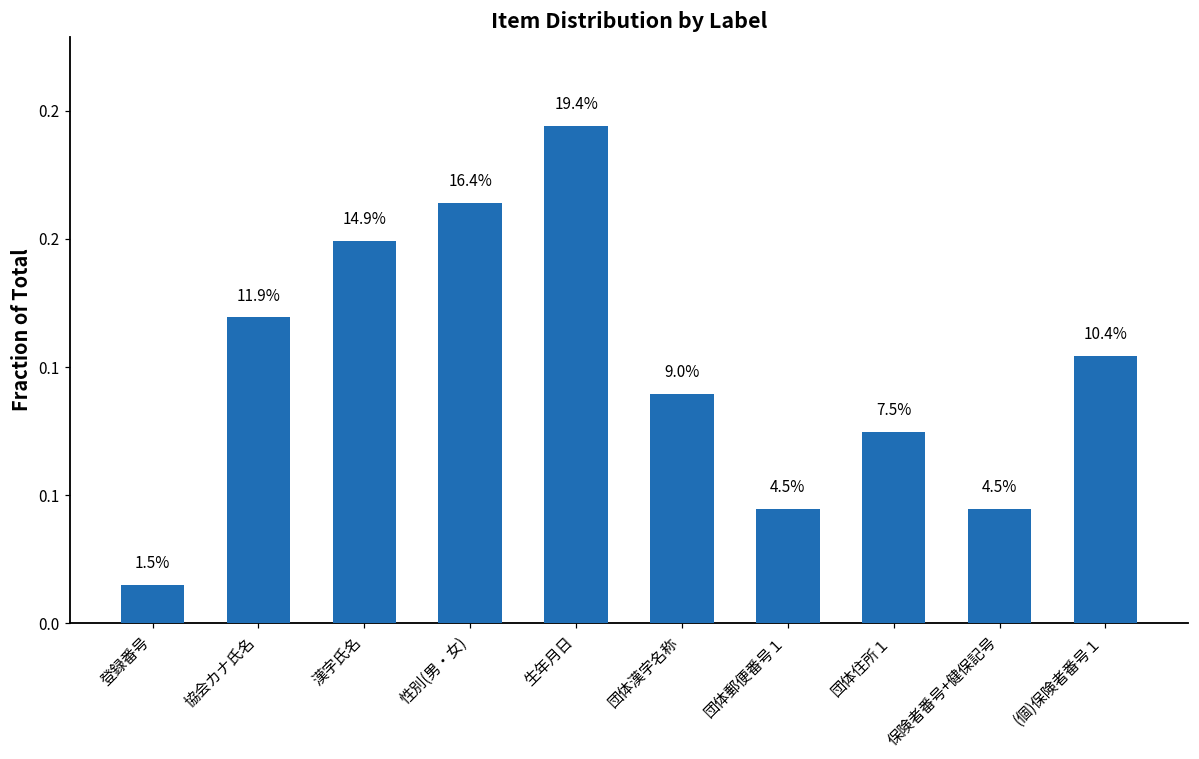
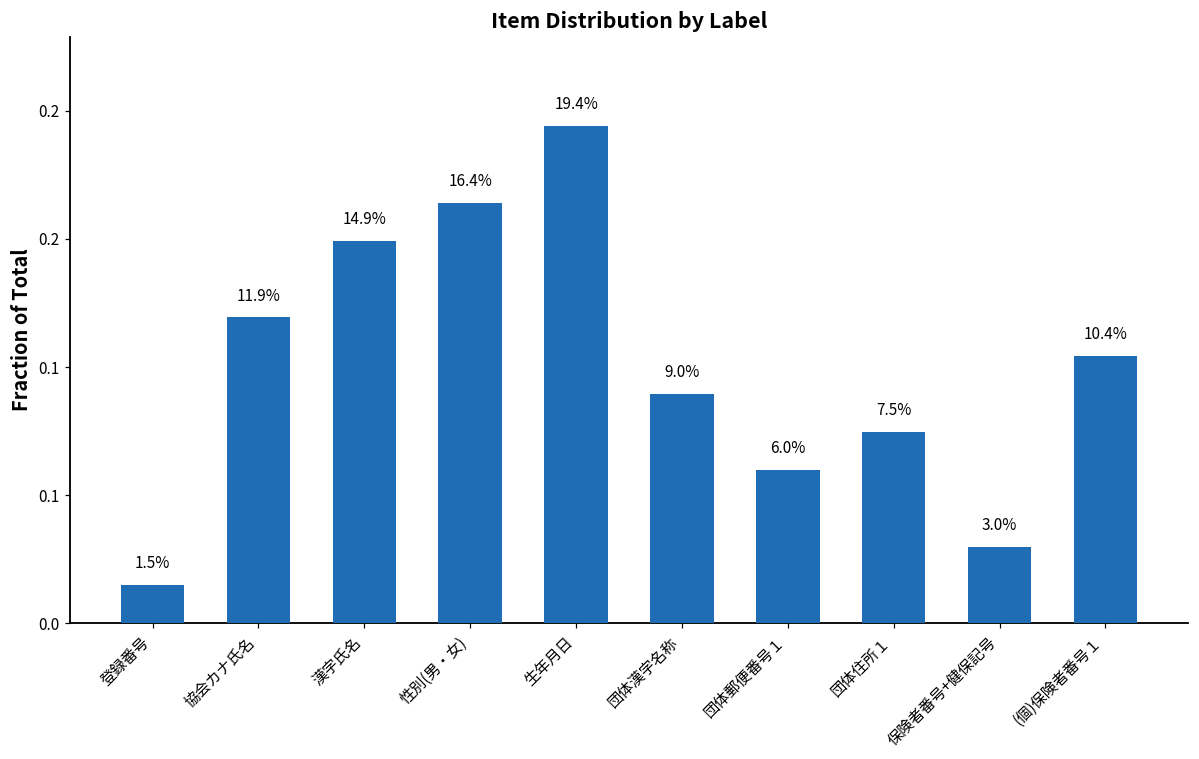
  {
    "登録番号": "1.5%",
    "協会カナ氏名": "11.9%",
    "漢字氏名": "14.9%",
    "性別(男・女)": "16.4%",
    "生年月日": "19.4%",
    "団体漢字名称": "9.0%",
-   "団体郵便番号１": "4.5%",
+   "団体郵便番号１": "6.0%",
    "団体住所１": "7.5%",
-   "保険者番号+健保記号": "4.5%",
+   "保険者番号+健保記号": "3.0%",
    "(個)保険者番号１": "10.4%"
  }
